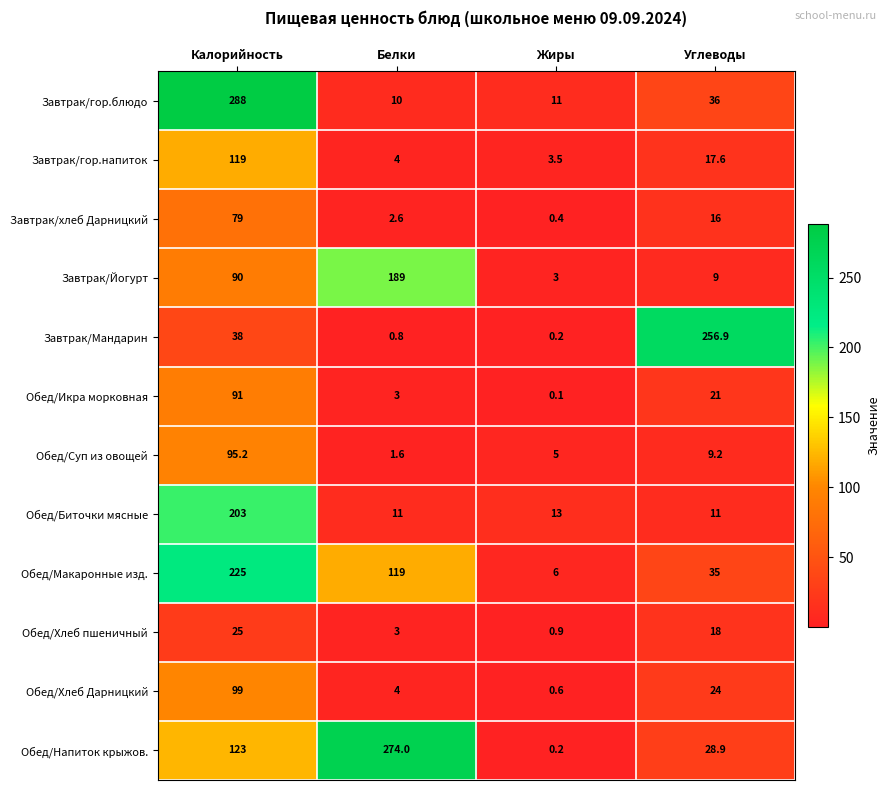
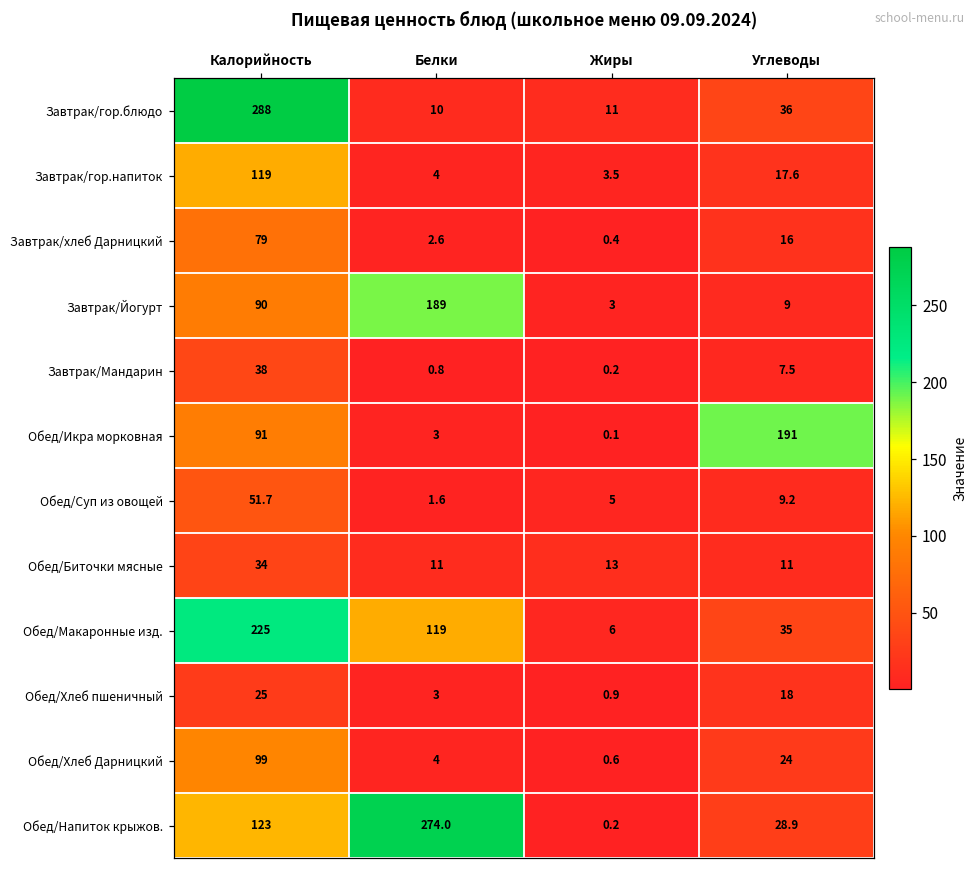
  {
    "Завтрак/гор.блюдо": {
      "Калорийность": 288,
      "Белки": 10,
      "Жиры": 11,
      "Углеводы": 36
    },
    "Завтрак/гор.напиток": {
      "Калорийность": 119,
      "Белки": 4,
      "Жиры": 3.5,
      "Углеводы": 17.6
    },
    "Завтрак/хлеб Дарницкий": {
      "Калорийность": 79,
      "Белки": 2.6,
      "Жиры": 0.4,
      "Углеводы": 16
    },
    "Завтрак/Йогурт": {
      "Калорийность": 90,
      "Белки": 189,
      "Жиры": 3,
      "Углеводы": 9
    },
    "Завтрак/Мандарин": {
      "Калорийность": 38,
      "Белки": 0.8,
      "Жиры": 0.2,
-     "Углеводы": 256.9
+     "Углеводы": 7.5
    },
    "Обед/Икра морковная": {
      "Калорийность": 91,
      "Белки": 3,
      "Жиры": 0.1,
-     "Углеводы": 21
+     "Углеводы": 191
    },
    "Обед/Суп из овощей": {
-     "Калорийность": 95.2,
+     "Калорийность": 51.7,
      "Белки": 1.6,
      "Жиры": 5,
      "Углеводы": 9.2
    },
    "Обед/Биточки мясные": {
-     "Калорийность": 203,
+     "Калорийность": 34,
      "Белки": 11,
      "Жиры": 13,
      "Углеводы": 11
    },
    "Обед/Макаронные изд.": {
      "Калорийность": 225,
      "Белки": 119,
      "Жиры": 6,
      "Углеводы": 35
    },
    "Обед/Хлеб пшеничный": {
      "Калорийность": 25,
      "Белки": 3,
      "Жиры": 0.9,
      "Углеводы": 18
    },
    "Обед/Хлеб Дарницкий": {
      "Калорийность": 99,
      "Белки": 4,
      "Жиры": 0.6,
      "Углеводы": 24
    },
    "Обед/Напиток крыжов.": {
      "Калорийность": 123,
      "Белки": 274.0,
      "Жиры": 0.2,
      "Углеводы": 28.9
    }
  }
